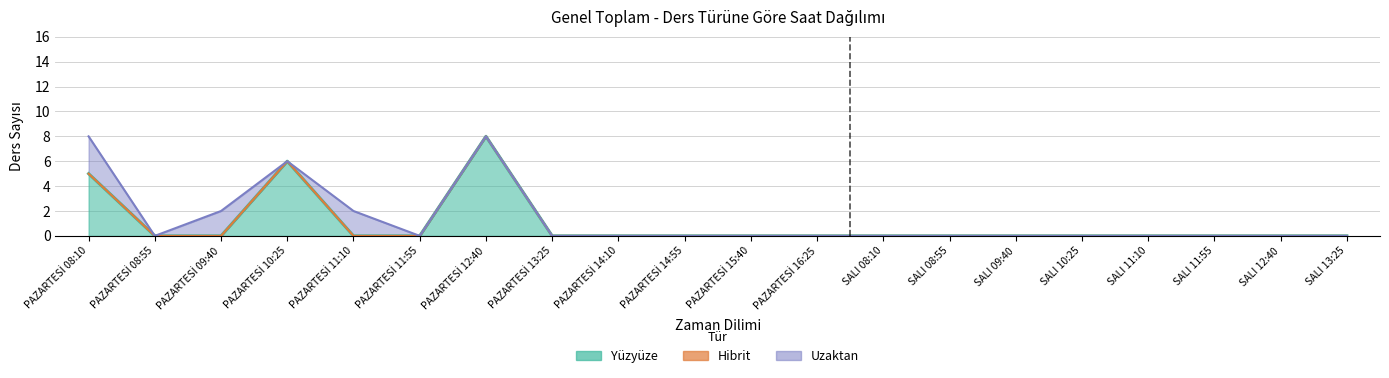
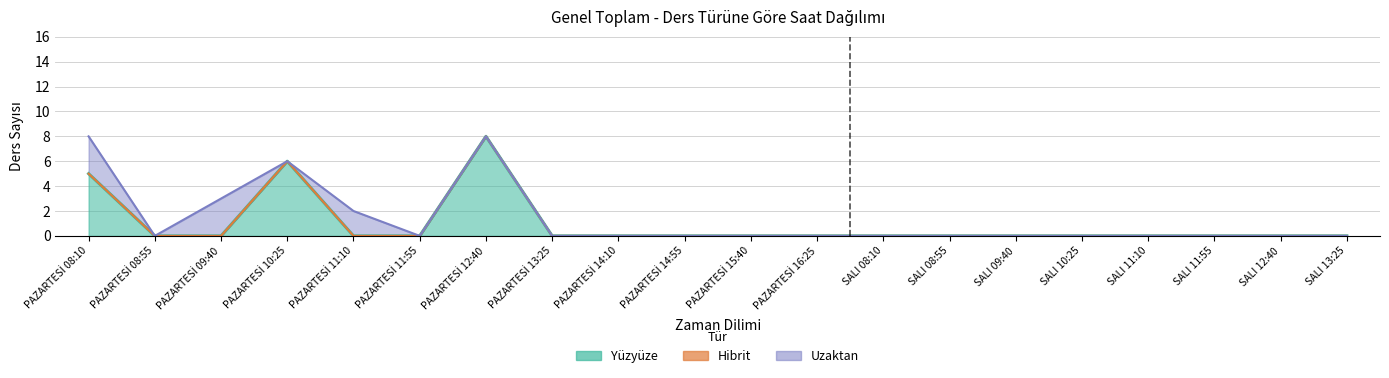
  {
    "Hibrit": {
      "PAZARTESİ 08:10": 5,
      "PAZARTESİ 09:40": 0,
      "PAZARTESİ 11:10": 0
    },
    "Uzaktan": {
      "PAZARTESİ 08:10": 8,
-     "PAZARTESİ 09:40": 2,
+     "PAZARTESİ 09:40": 3,
      "PAZARTESİ 11:10": 2
    }
  }
